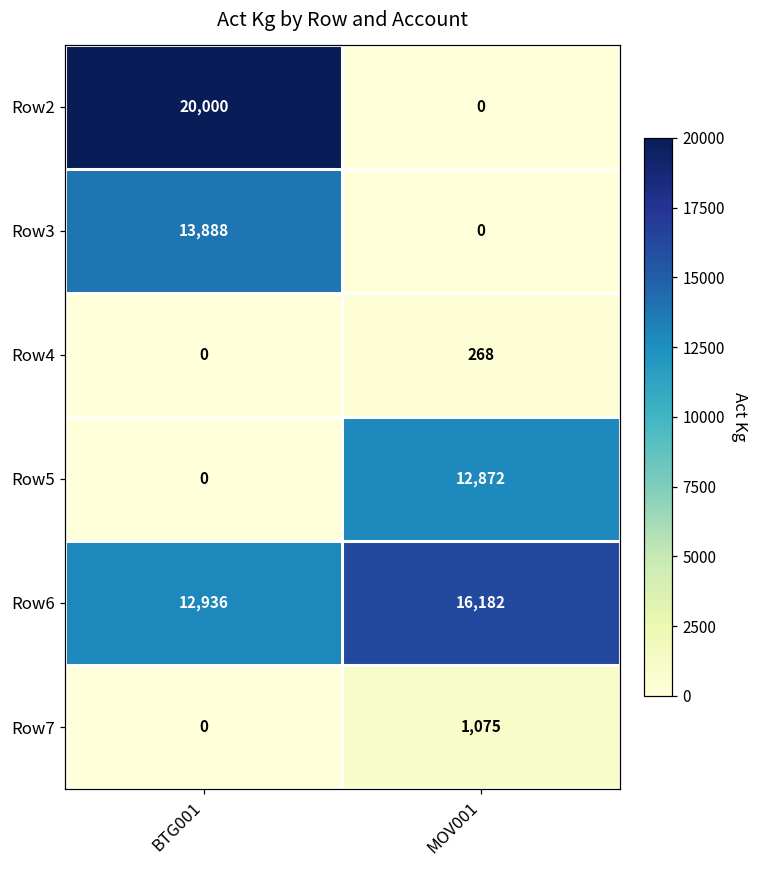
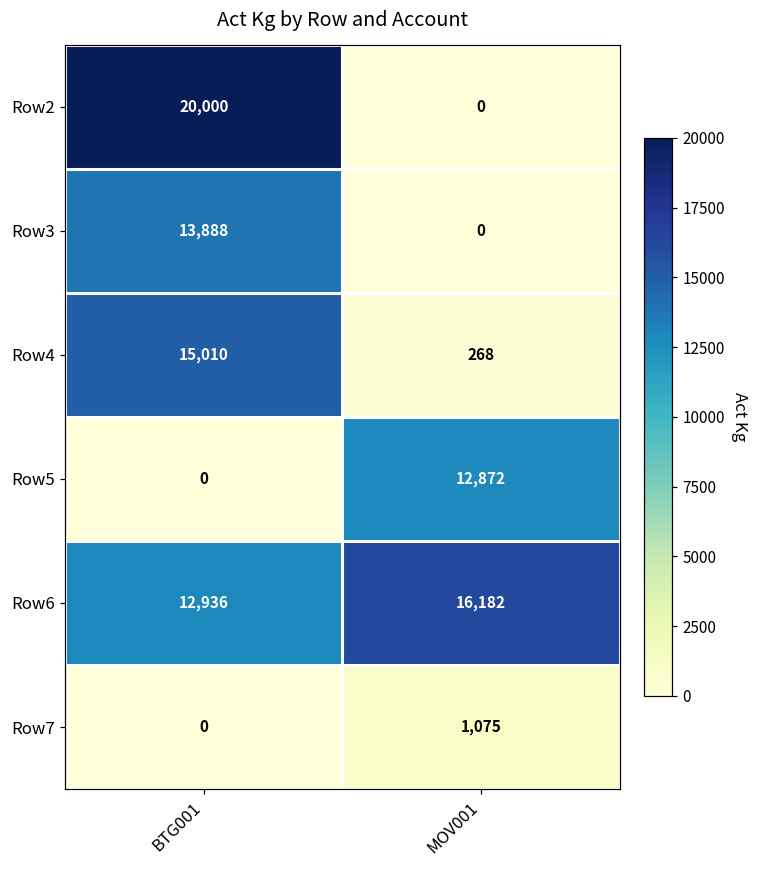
  {
    "Row2": {
      "BTG001": "20,000",
      "MOV001": "0"
    },
    "Row3": {
      "BTG001": "13,888",
      "MOV001": "0"
    },
    "Row4": {
-     "BTG001": "0",
+     "BTG001": "15,010",
      "MOV001": "268"
    },
    "Row5": {
      "BTG001": "0",
      "MOV001": "12,872"
    },
    "Row6": {
      "BTG001": "12,936",
      "MOV001": "16,182"
    },
    "Row7": {
      "BTG001": "0",
      "MOV001": "1,075"
    }
  }
